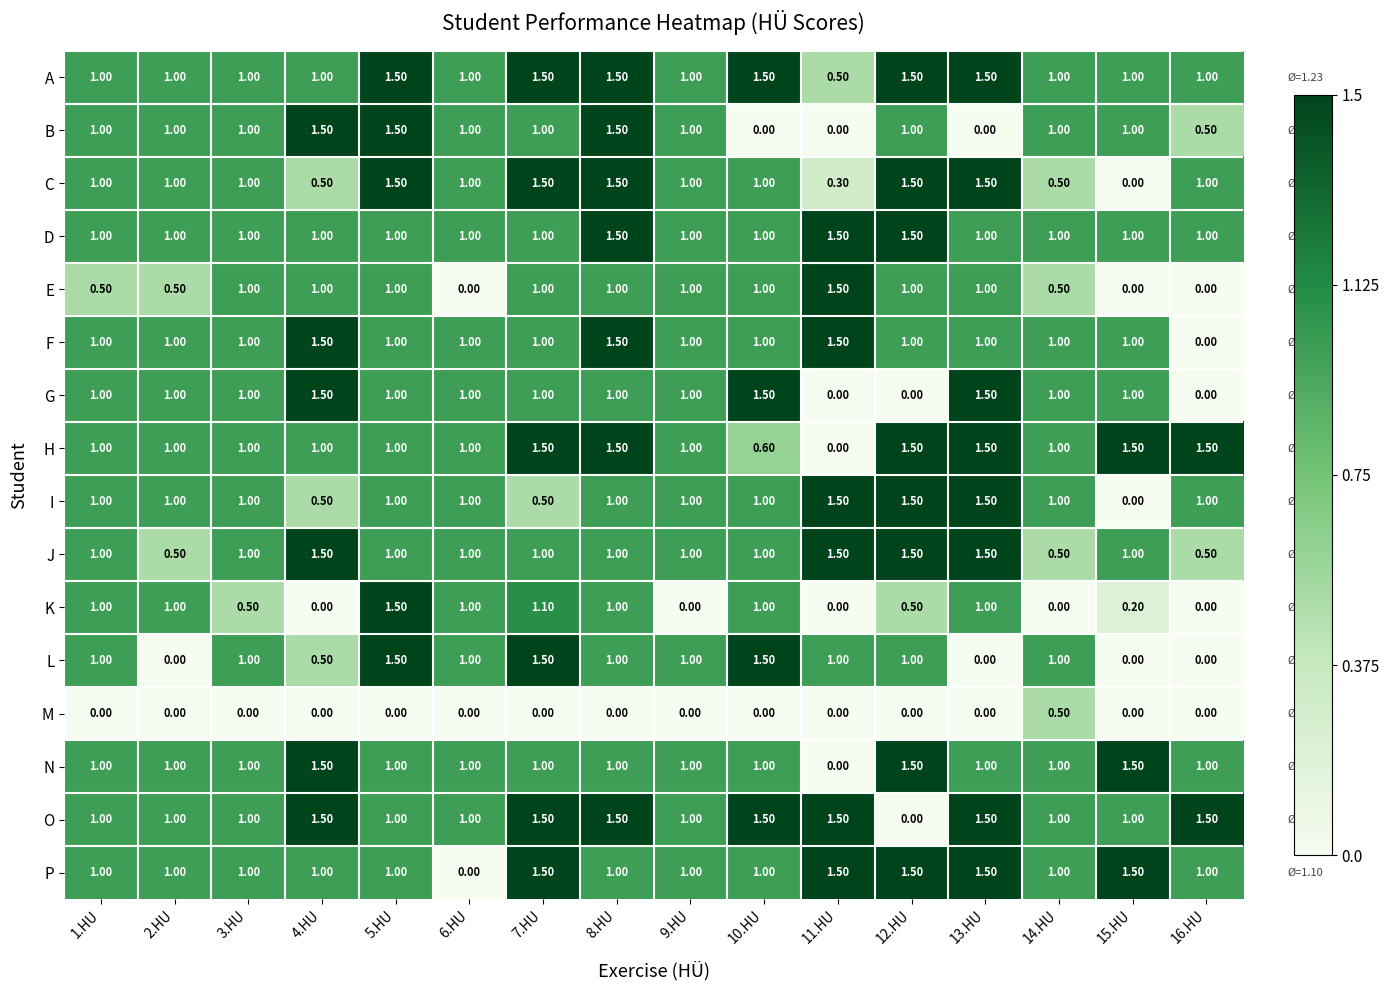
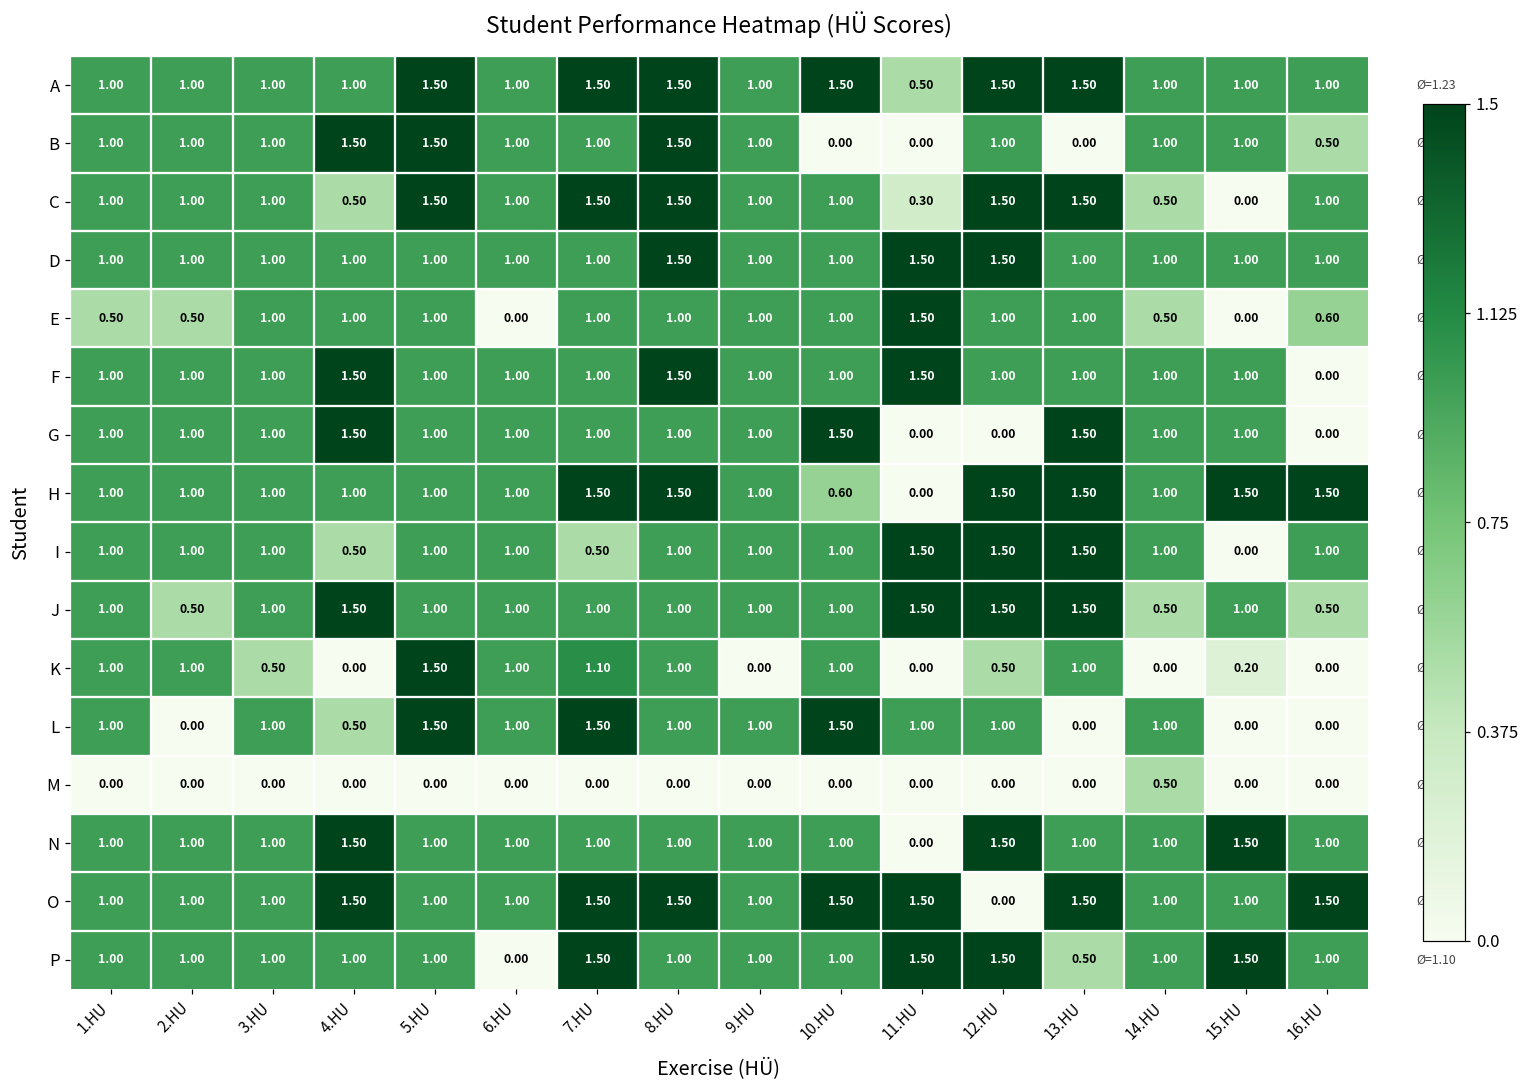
  {
    "E": {
      "1.HU": 0.50,
      "2.HU": 0.50,
      "3.HU": 1.00,
      "4.HU": 1.00,
      "5.HU": 1.00,
      "6.HU": 0.00,
      "7.HU": 1.00,
      "8.HU": 1.00,
      "9.HU": 1.00,
      "10.HU": 1.00,
      "11.HU": 1.50,
      "12.HU": 1.00,
      "13.HU": 1.00,
      "14.HU": 0.50,
      "15.HU": 0.00,
-     "16.HU": 0.00
+     "16.HU": 0.60
    },
    "P": {
      "1.HU": 1.00,
      "2.HU": 1.00,
      "3.HU": 1.00,
      "4.HU": 1.00,
      "5.HU": 1.00,
      "6.HU": 0.00,
      "7.HU": 1.50,
      "8.HU": 1.00,
      "9.HU": 1.00,
      "10.HU": 1.00,
      "11.HU": 1.50,
      "12.HU": 1.50,
-     "13.HU": 1.50,
+     "13.HU": 0.50,
      "14.HU": 1.00,
      "15.HU": 1.50,
      "16.HU": 1.00
    }
  }
